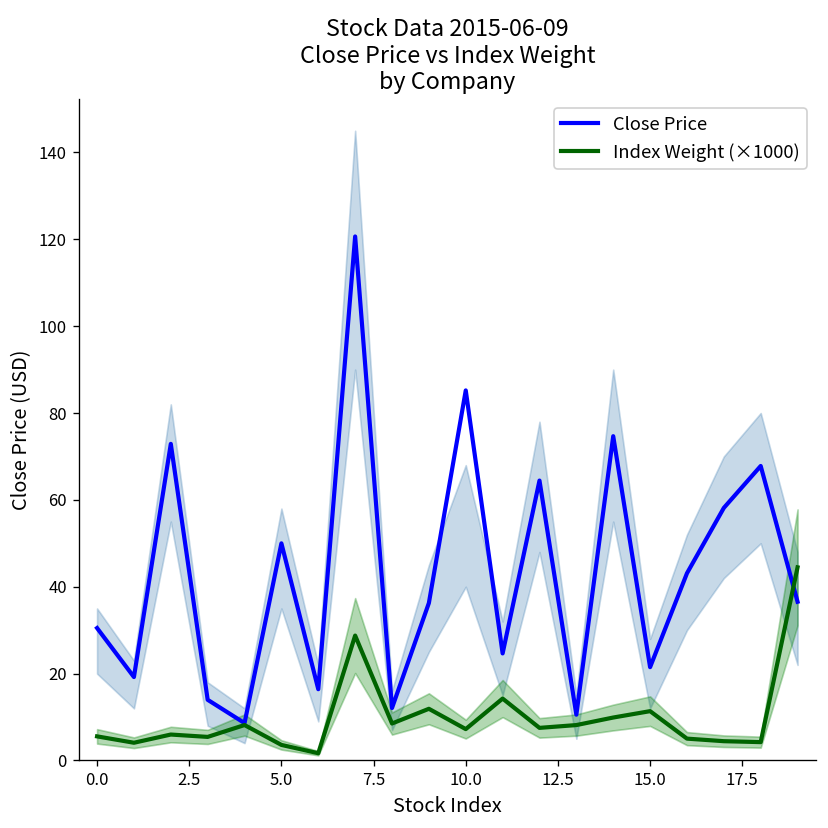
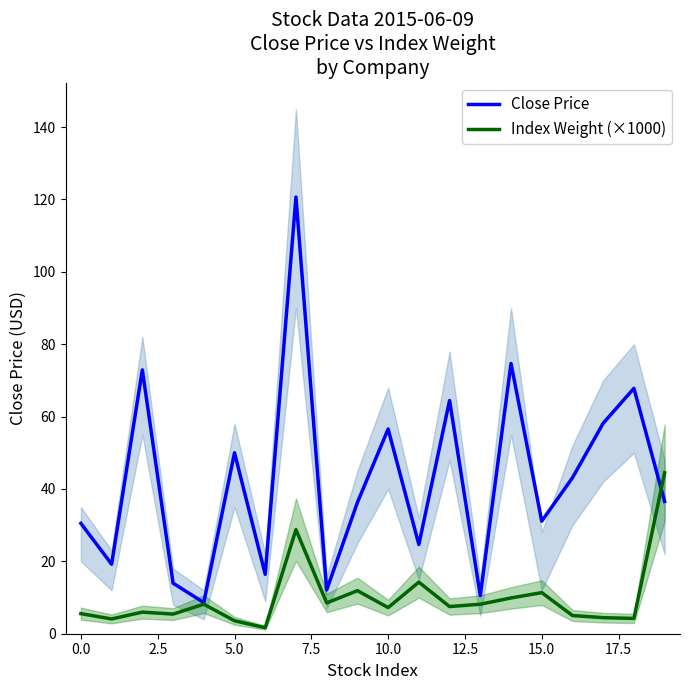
  {
    "Close Price": {
      "0.0": 30,
      "5.0": 50,
-     "10.0": 85,
-     "15.0": 21
+     "10.0": 57,
+     "15.0": 31
    }
  }
